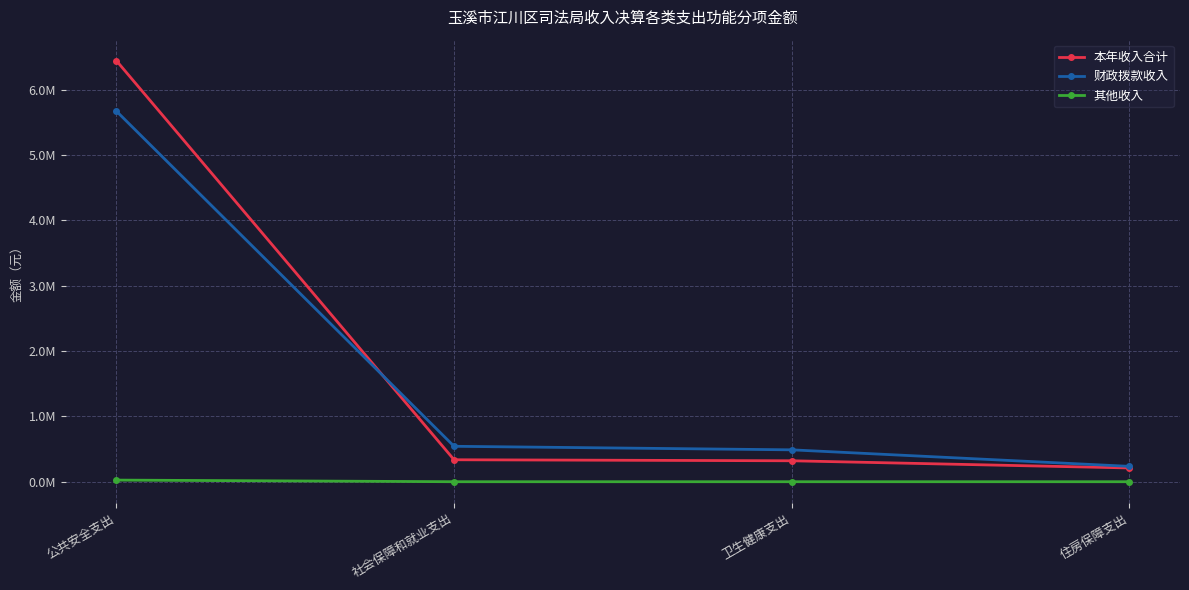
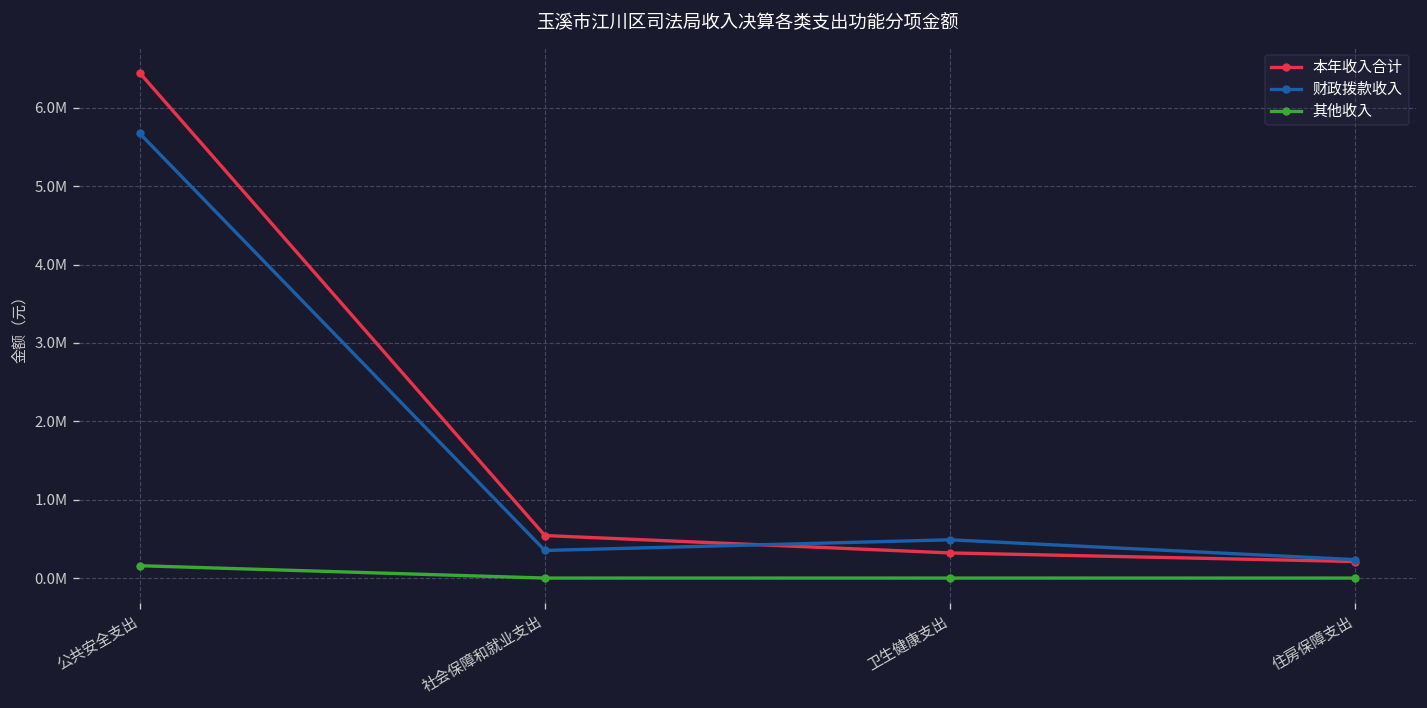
  {
    "本年收入合计": {
      "公共安全支出": 6400000,
-     "社会保障和就业支出": 300000,
+     "社会保障和就业支出": 500000,
      "卫生健康支出": 300000
    },
    "财政拨款收入": {
      "公共安全支出": 5700000,
-     "社会保障和就业支出": 500000,
+     "社会保障和就业支出": 400000,
      "卫生健康支出": 500000
    },
    "其他收入": {
-     "公共安全支出": 0,
+     "公共安全支出": 200000,
      "社会保障和就业支出": 0,
      "卫生健康支出": 0,
      "住房保障支出": 0
    }
  }
